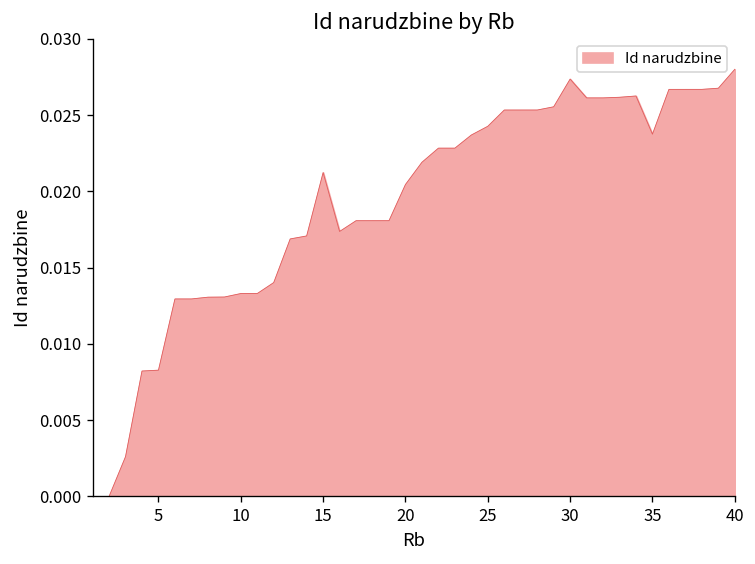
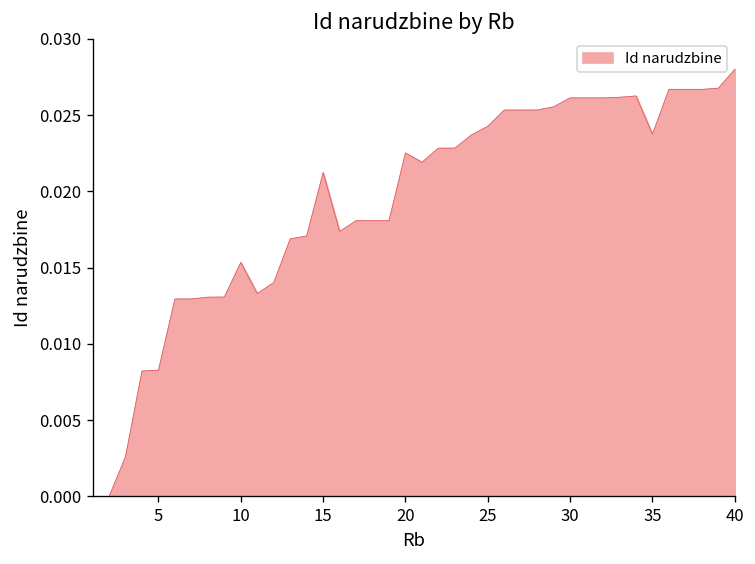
  {
    "5": 0.0083,
-   "10": 0.0133,
+   "10": 0.0153,
    "15": 0.0212,
-   "20": 0.0204,
+   "20": 0.0225,
    "25": 0.0243,
-   "30": 0.0274,
+   "30": 0.0261,
    "35": 0.0237,
    "40": 0.0280
  }
